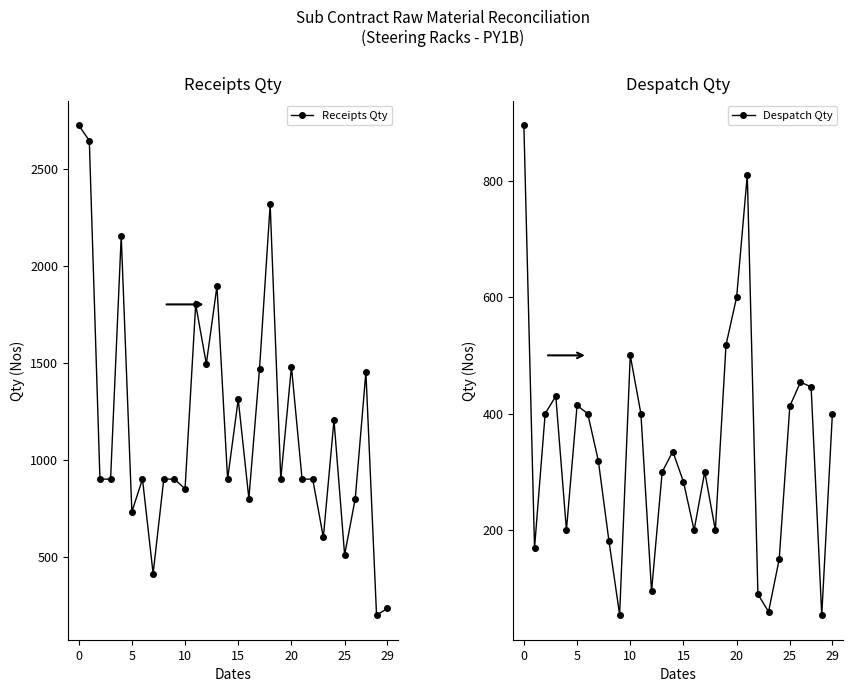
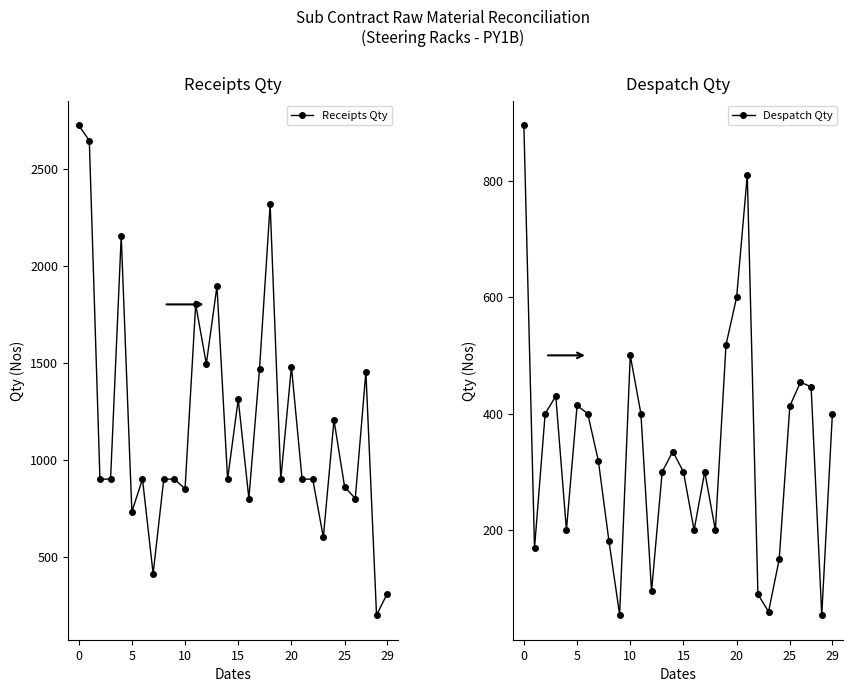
  {
    "Receipts Qty": {
      "0": 2720,
      "5": 730,
      "10": 850,
      "15": 1310,
      "20": 1480,
-     "25": 510,
-     "29": 230
+     "25": 860,
+     "29": 310
    },
    "Despatch Qty": {
      "0": 900,
      "5": 410,
      "10": 500,
-     "15": 280,
+     "15": 300,
      "20": 600,
      "25": 410,
      "29": 400
    }
  }
